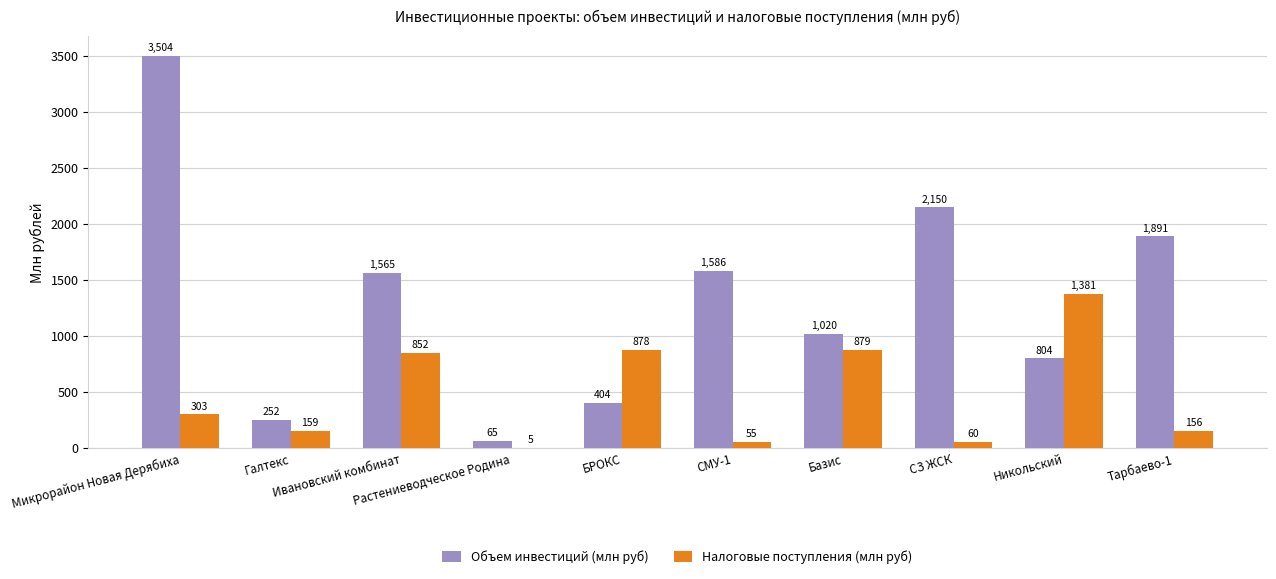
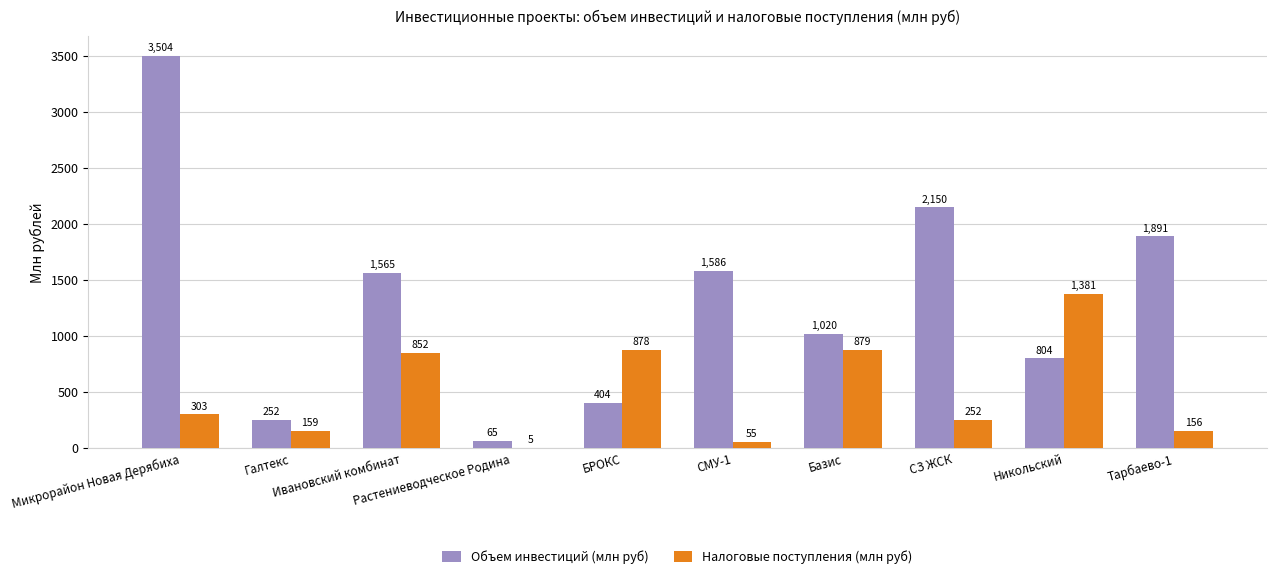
  {
    "Объем инвестиций (млн руб)": {
      "Микрорайон Новая Дерябиха": "3,504",
      "Галтекс": "252",
      "Ивановский комбинат": "1,565",
      "Растениеводческое Родина": "65",
      "БРОКС": "404",
      "СМУ-1": "1,586",
      "Базис": "1,020",
      "СЗ ЖСК": "2,150",
      "Никольский": "804",
      "Тарбаево-1": "1,891"
    },
    "Налоговые поступления (млн руб)": {
      "Микрорайон Новая Дерябиха": "303",
      "Галтекс": "159",
      "Ивановский комбинат": "852",
      "Растениеводческое Родина": "5",
      "БРОКС": "878",
      "СМУ-1": "55",
      "Базис": "879",
-     "СЗ ЖСК": "60",
+     "СЗ ЖСК": "252",
      "Никольский": "1,381",
      "Тарбаево-1": "156"
    }
  }
